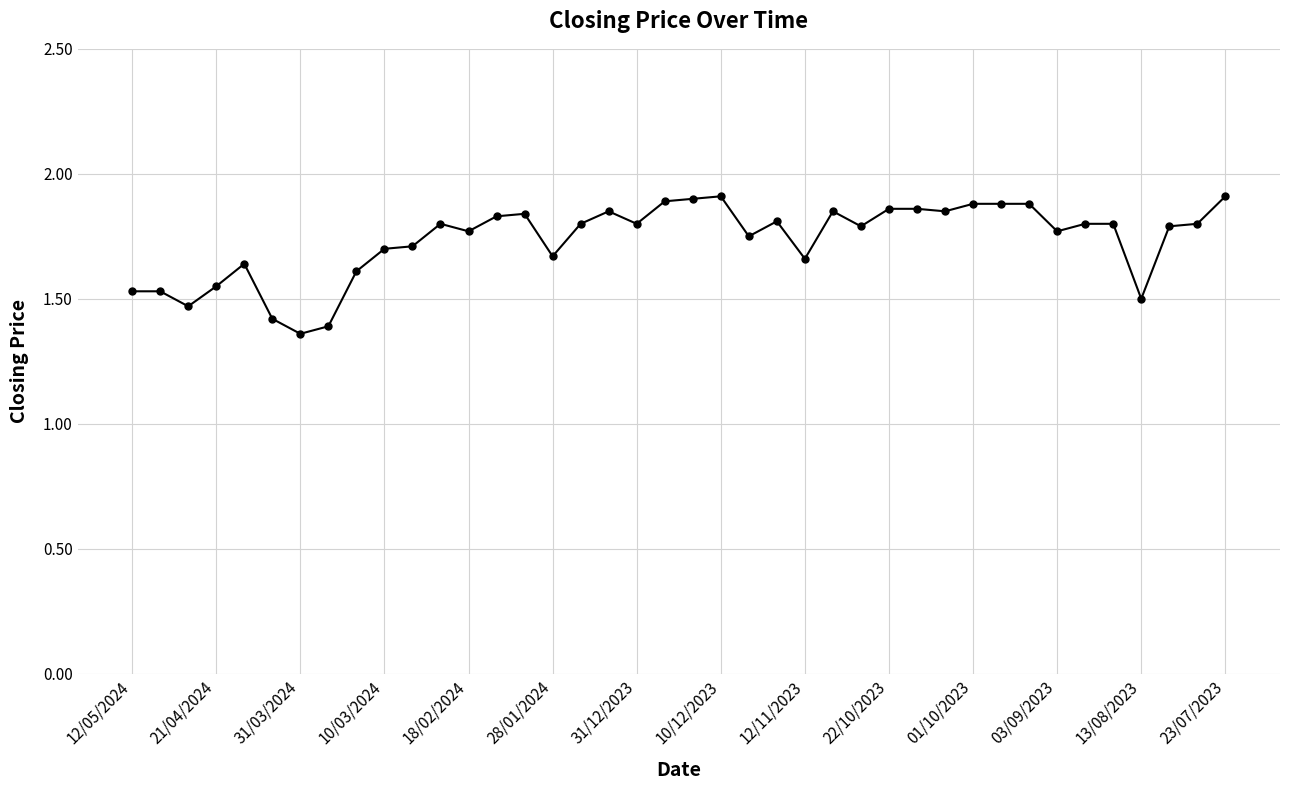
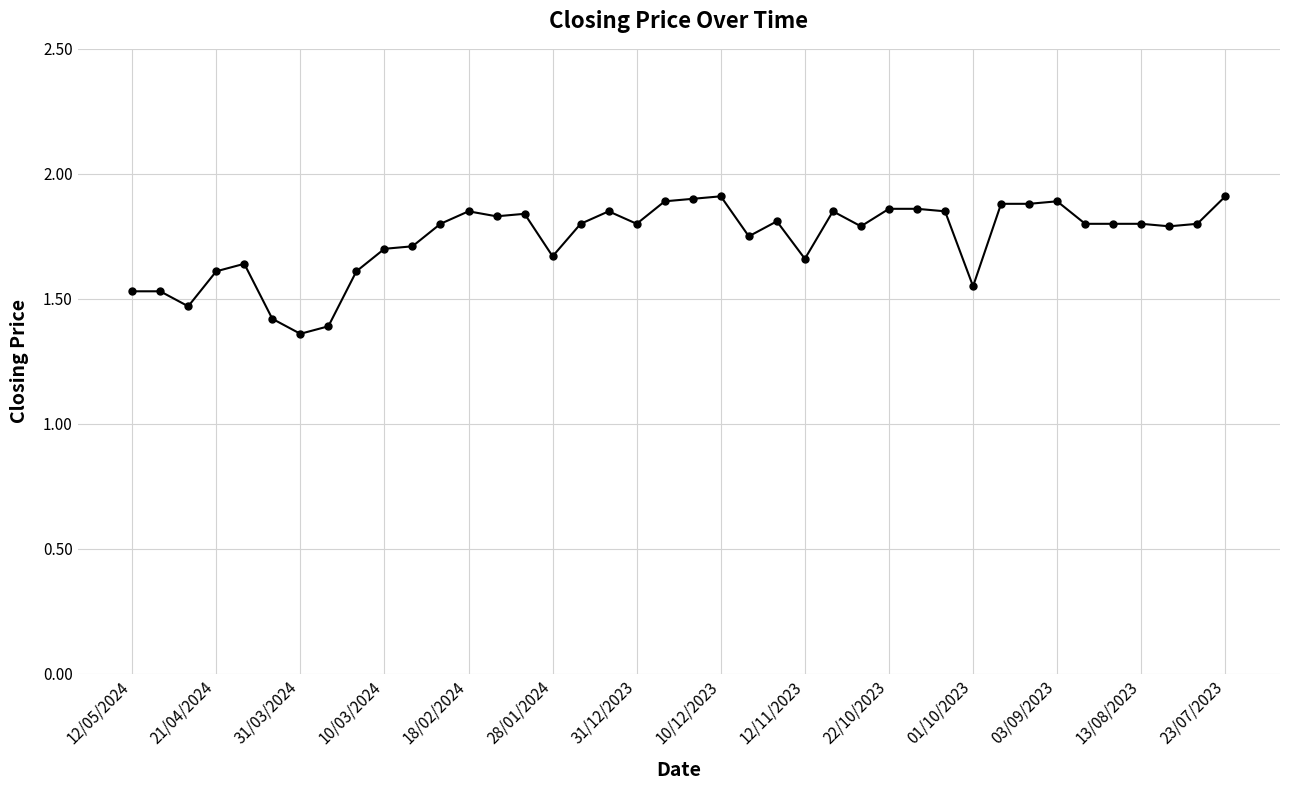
  {
    "12/05/2024": 1.53,
-   "21/04/2024": 1.55,
+   "21/04/2024": 1.61,
    "31/03/2024": 1.36,
    "10/03/2024": 1.70,
-   "18/02/2024": 1.77,
+   "18/02/2024": 1.85,
    "28/01/2024": 1.67,
    "31/12/2023": 1.80,
    "10/12/2023": 1.91,
    "12/11/2023": 1.66,
    "22/10/2023": 1.86,
-   "01/10/2023": 1.88,
-   "03/09/2023": 1.77,
-   "13/08/2023": 1.5,
+   "01/10/2023": 1.55,
+   "03/09/2023": 1.89,
+   "13/08/2023": 1.8,
    "23/07/2023": 1.91
  }
